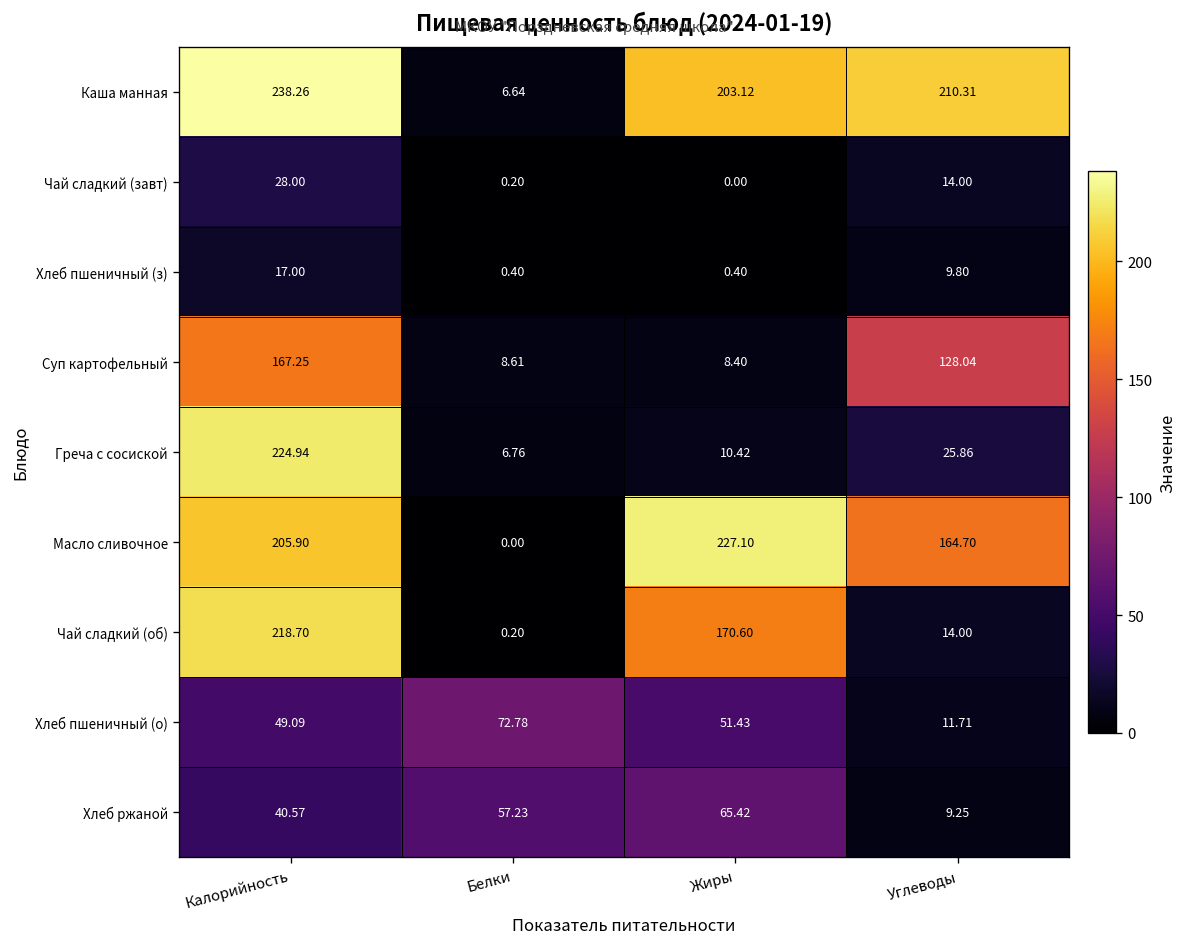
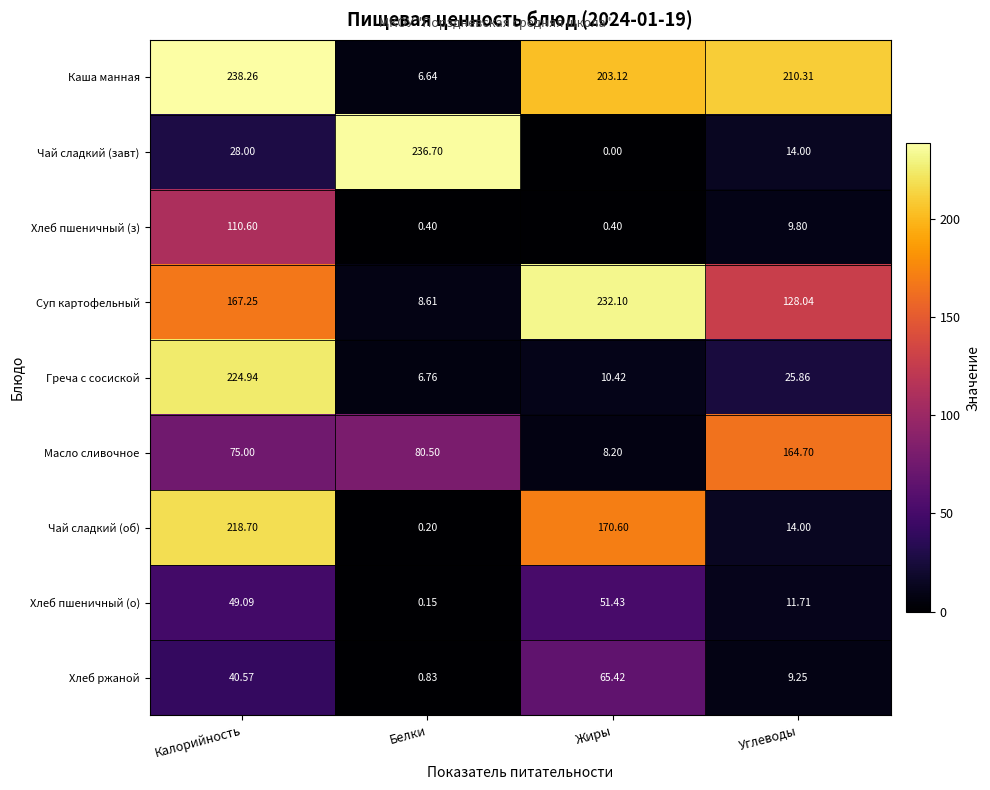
  {
    "Каша манная": {
      "Калорийность": 238.26,
      "Белки": 6.64,
      "Жиры": 203.12,
      "Углеводы": 210.31
    },
    "Чай сладкий (завт)": {
      "Калорийность": 28.00,
-     "Белки": 0.20,
+     "Белки": 236.70,
      "Жиры": 0.00,
      "Углеводы": 14.00
    },
    "Хлеб пшеничный (з)": {
-     "Калорийность": 17.00,
+     "Калорийность": 110.60,
      "Белки": 0.40,
      "Жиры": 0.40,
      "Углеводы": 9.80
    },
    "Суп картофельный": {
      "Калорийность": 167.25,
      "Белки": 8.61,
-     "Жиры": 8.40,
+     "Жиры": 232.10,
      "Углеводы": 128.04
    },
    "Греча с сосиской": {
      "Калорийность": 224.94,
      "Белки": 6.76,
      "Жиры": 10.42,
      "Углеводы": 25.86
    },
    "Масло сливочное": {
-     "Калорийность": 205.90,
-     "Белки": 0.00,
-     "Жиры": 227.10,
+     "Калорийность": 75.00,
+     "Белки": 80.50,
+     "Жиры": 8.20,
      "Углеводы": 164.70
    },
    "Чай сладкий (об)": {
      "Калорийность": 218.70,
      "Белки": 0.20,
      "Жиры": 170.60,
      "Углеводы": 14.00
    },
    "Хлеб пшеничный (о)": {
      "Калорийность": 49.09,
-     "Белки": 72.78,
+     "Белки": 0.15,
      "Жиры": 51.43,
      "Углеводы": 11.71
    },
    "Хлеб ржаной": {
      "Калорийность": 40.57,
-     "Белки": 57.23,
+     "Белки": 0.83,
      "Жиры": 65.42,
      "Углеводы": 9.25
    }
  }
